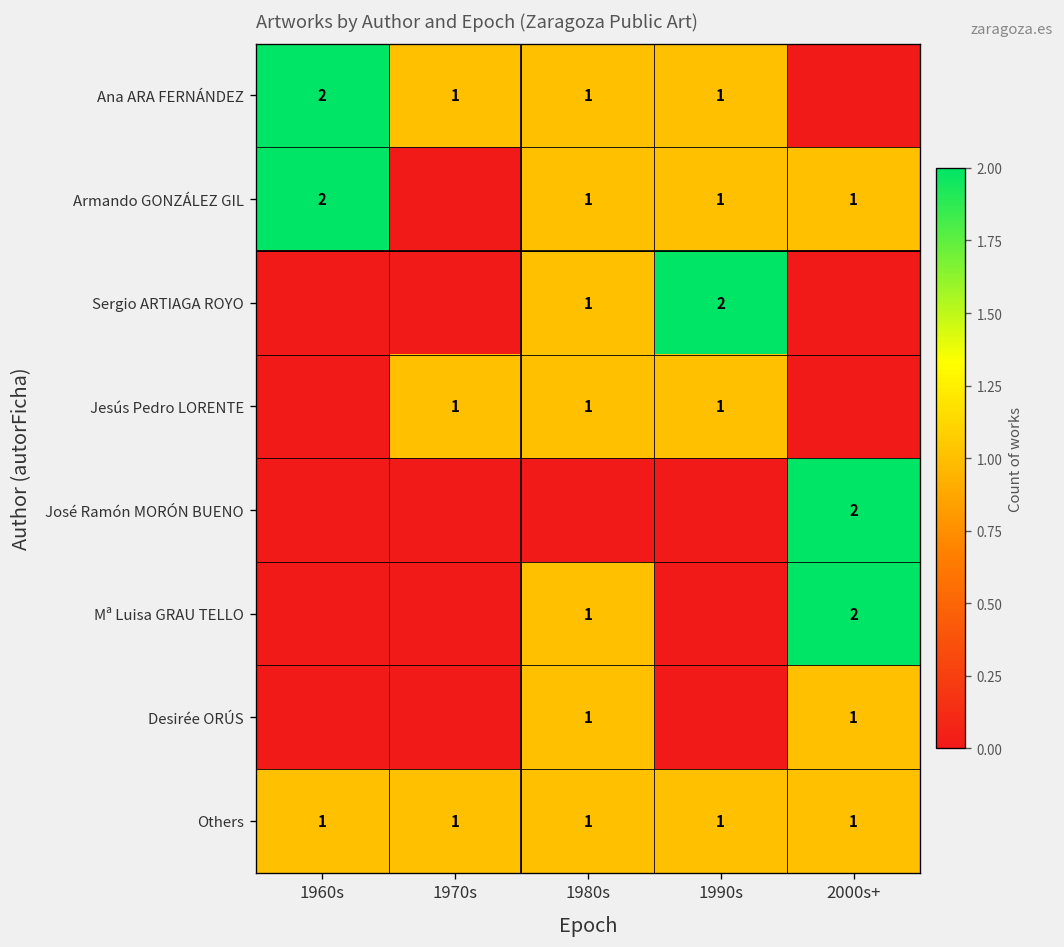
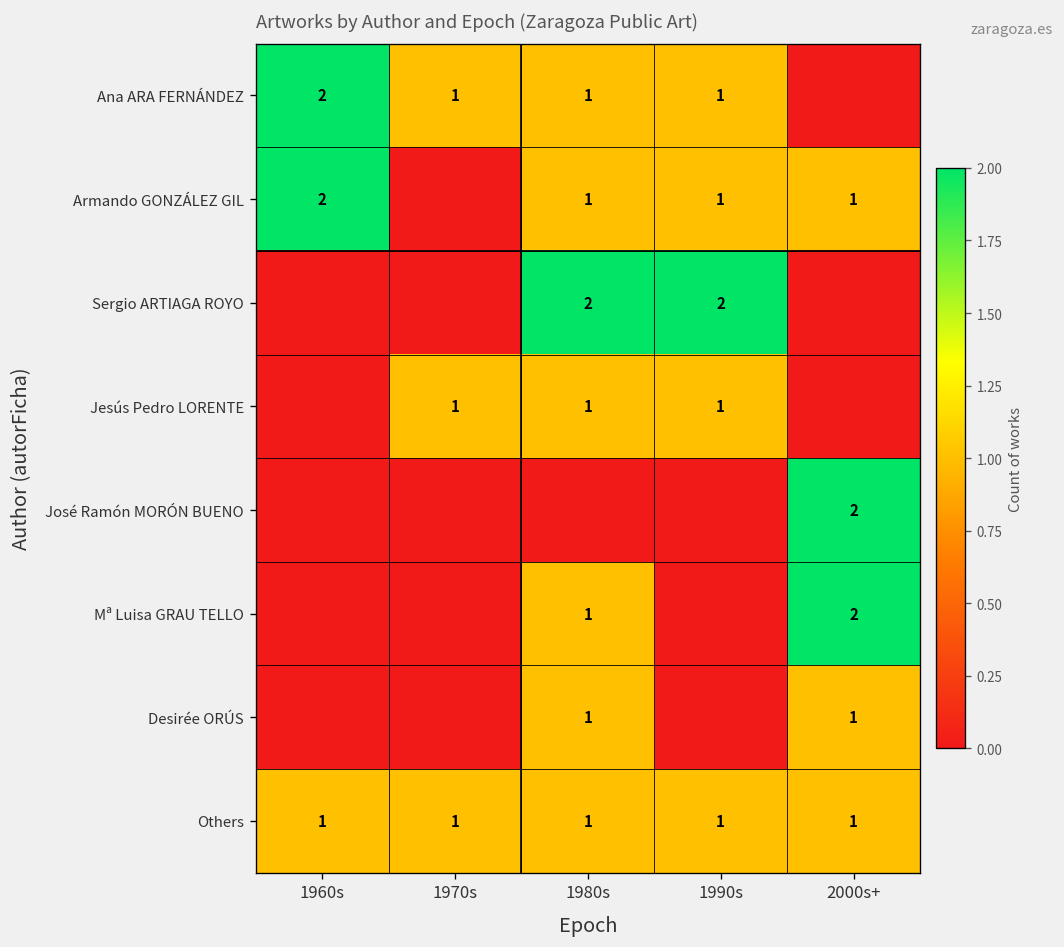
  {
    "Ana ARA FERNÁNDEZ": {
      "1960s": 2,
      "1970s": 1,
      "1980s": 1,
      "1990s": 1
    },
    "Armando GONZÁLEZ GIL": {
      "1960s": 2,
      "1980s": 1,
      "1990s": 1,
      "2000s+": 1
    },
    "Sergio ARTIAGA ROYO": {
-     "1980s": 1,
+     "1980s": 2,
      "1990s": 2
    },
    "Jesús Pedro LORENTE": {
      "1970s": 1,
      "1980s": 1,
      "1990s": 1
    },
    "José Ramón MORÓN BUENO": {
      "2000s+": 2
    },
    "Mª Luisa GRAU TELLO": {
      "1980s": 1,
      "2000s+": 2
    },
    "Desirée ORÚS": {
      "1980s": 1,
      "2000s+": 1
    },
    "Others": {
      "1960s": 1,
      "1970s": 1,
      "1980s": 1,
      "1990s": 1,
      "2000s+": 1
    }
  }
